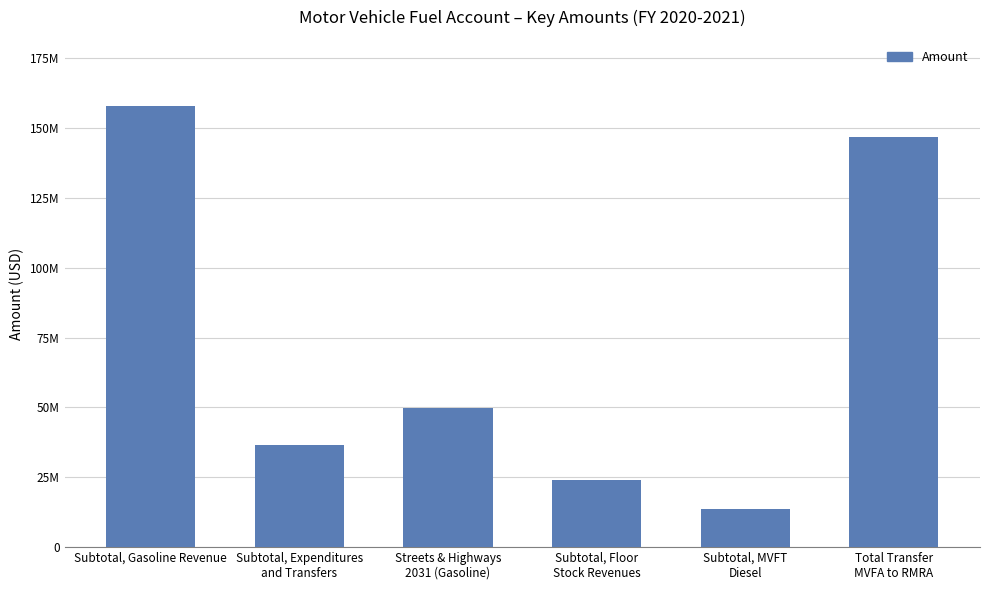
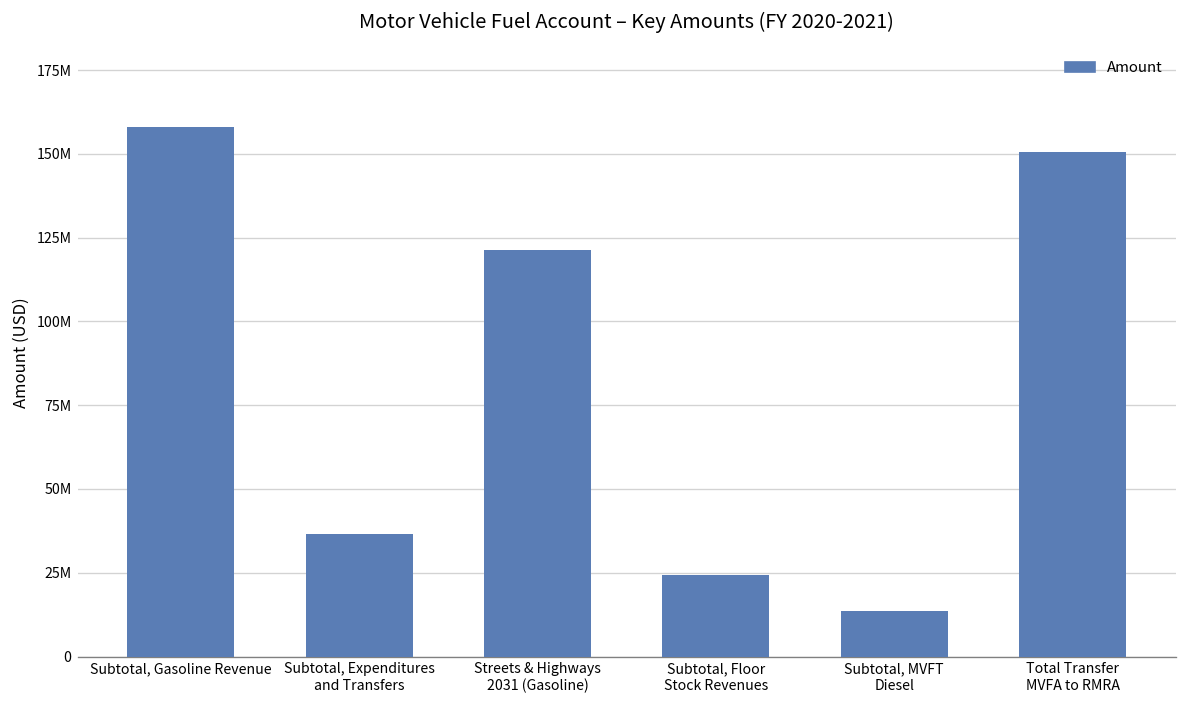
  {
    "Subtotal, Gasoline Revenue": 158000000,
    "Subtotal, Expenditures and Transfers": 37000000,
-   "Streets & Highways 2031 (Gasoline)": 50000000,
+   "Streets & Highways 2031 (Gasoline)": 121000000,
    "Subtotal, Floor Stock Revenues": 24000000,
    "Subtotal, MVFT Diesel": 14000000,
-   "Total Transfer MVFA to RMRA": 147000000
+   "Total Transfer MVFA to RMRA": 150000000
  }
